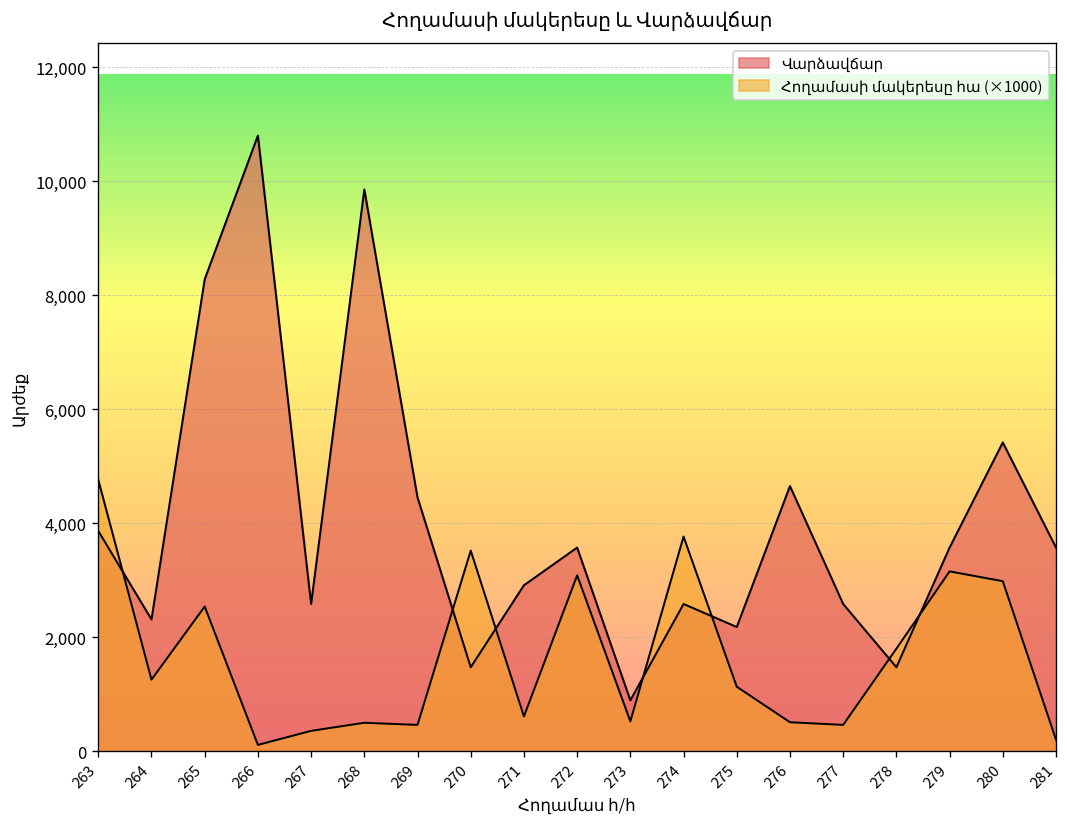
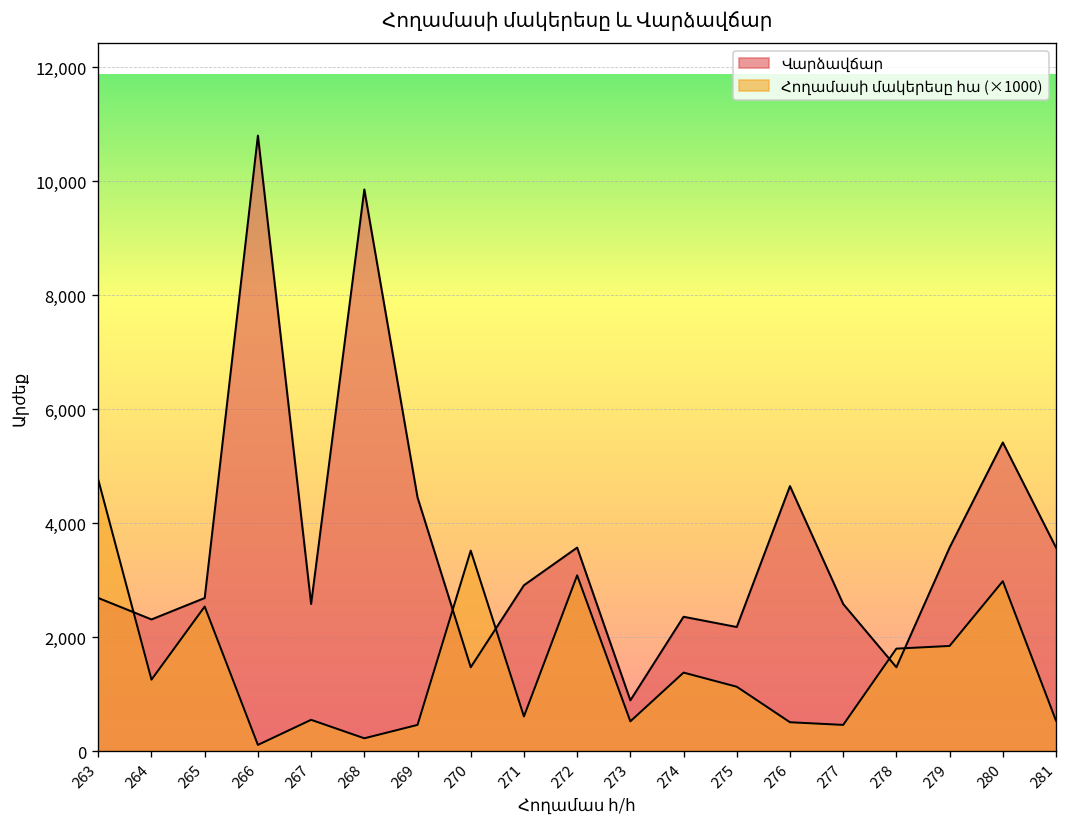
  {
    "Վարձավճար": {
-     "263": "3,900",
+     "263": "2,700",
      "264": "2,300",
-     "265": "8,300",
+     "265": "2,700",
      "266": "10,800",
      "267": "2,600",
      "268": "9,900",
      "269": "4,500",
      "270": "1,500",
      "271": "2,900",
      "272": "3,600",
      "273": "900",
-     "274": "2,600",
+     "274": "2,400",
      "275": "2,200",
      "276": "4,600",
      "277": "2,600",
      "278": "1,500",
      "279": "3,600",
      "280": "5,400",
      "281": "3,600"
    },
    "Հողամասի մակերեսը հա (×1000)": {
      "263": "4,800",
      "264": "1,300",
      "265": "2,500",
      "266": "100",
-     "267": "400",
-     "268": "500",
+     "267": "500",
+     "268": "200",
      "269": "500",
      "270": "3,500",
      "271": "600",
      "272": "3,100",
      "273": "500",
-     "274": "3,800",
+     "274": "1,400",
      "275": "1,100",
      "276": "500",
      "277": "500",
      "278": "1,800",
-     "279": "3,200",
+     "279": "1,800",
      "280": "3,000",
-     "281": "200"
+     "281": "500"
    }
  }
